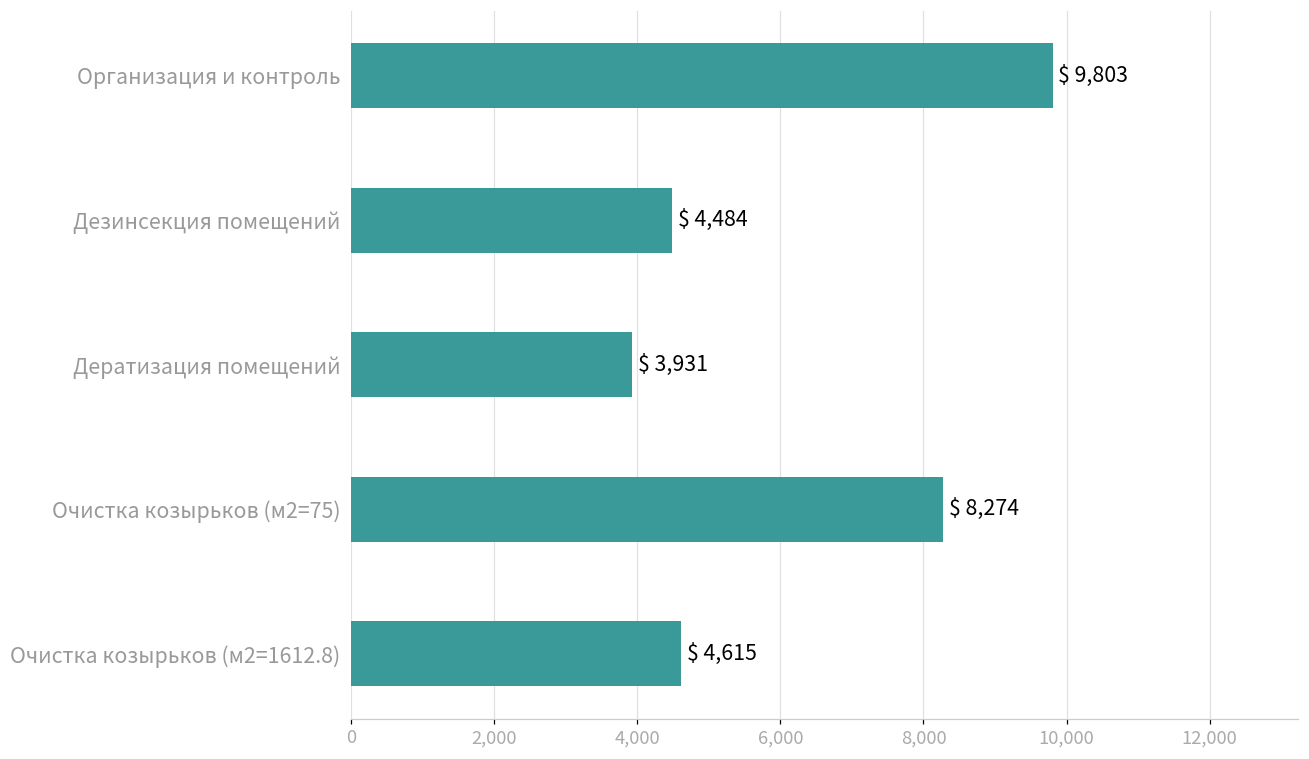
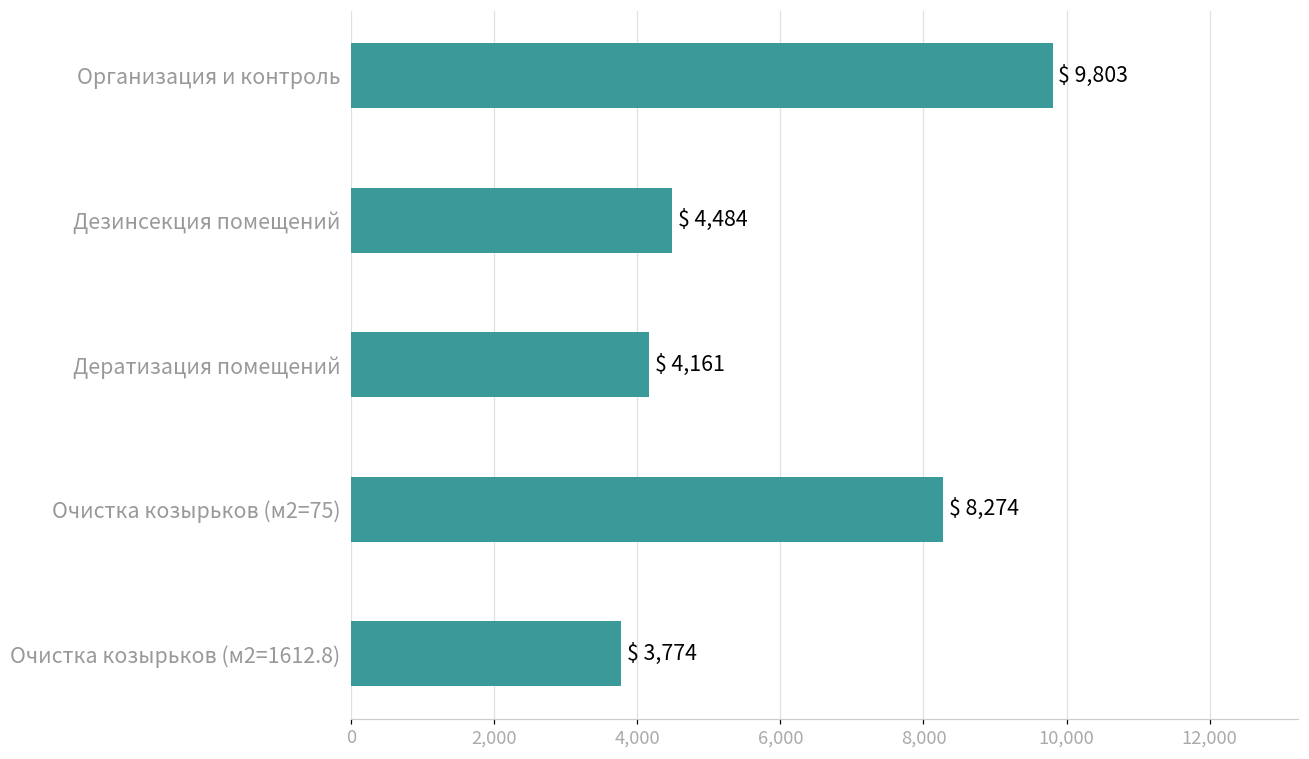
  {
    "Организация и контроль": "9,803",
    "Дезинсекция помещений": "4,484",
-   "Дератизация помещений": "3,931",
+   "Дератизация помещений": "4,161",
    "Очистка козырьков (м2=75)": "8,274",
-   "Очистка козырьков (м2=1612.8)": "4,615"
+   "Очистка козырьков (м2=1612.8)": "3,774"
  }
